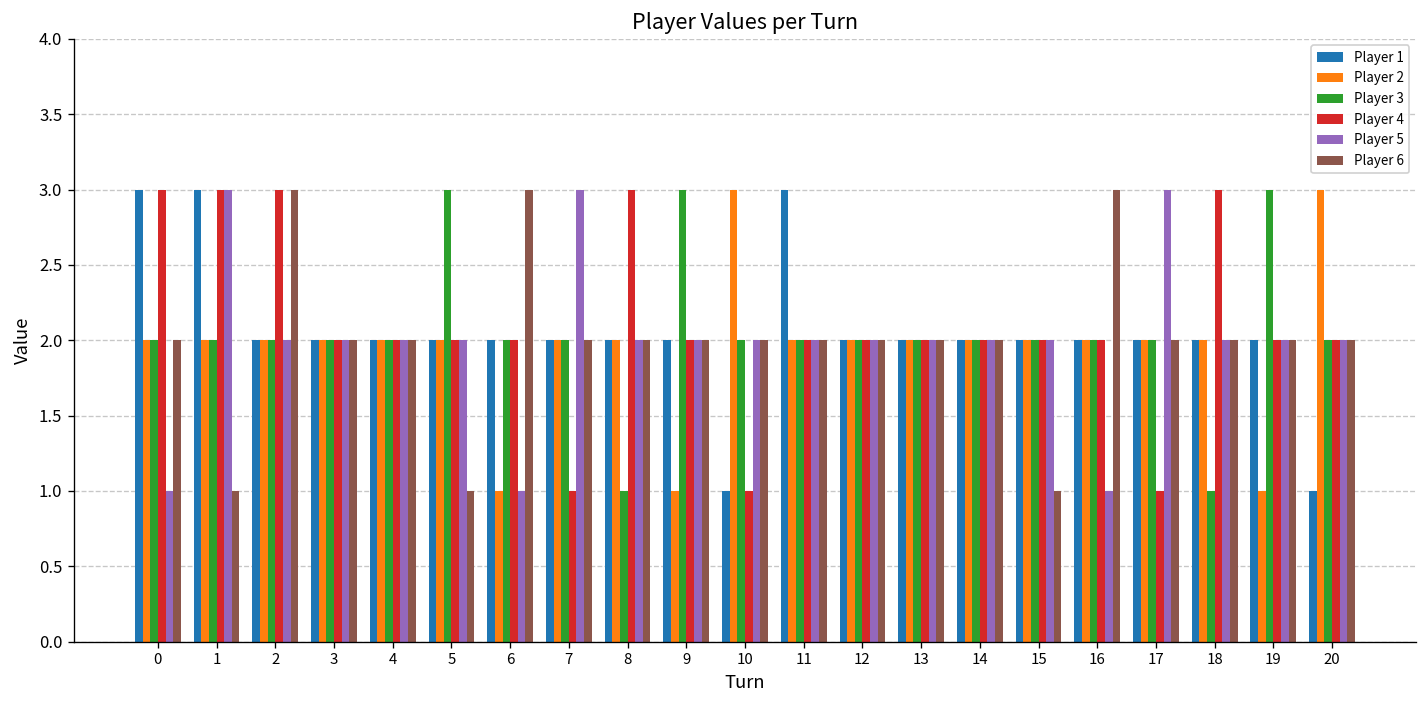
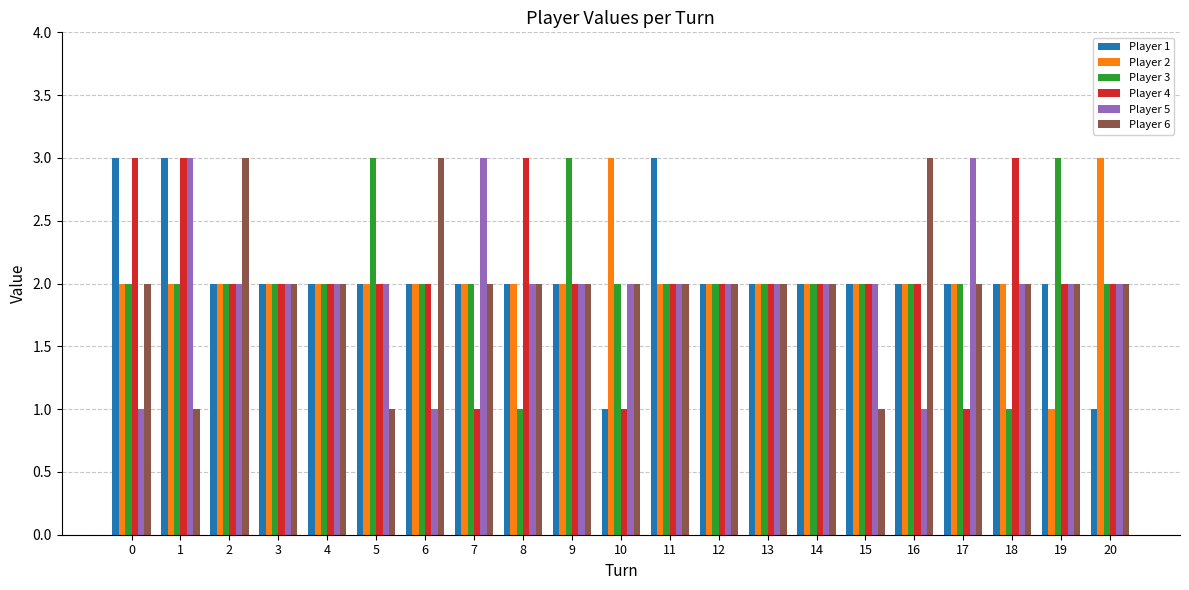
  {
    "Player 1": {
      "0": 3,
      "1": 3,
      "2": 2,
      "3": 2,
      "4": 2,
      "5": 2,
      "6": 2,
      "7": 2,
      "8": 2,
      "9": 2,
      "10": 1,
      "11": 3,
      "12": 2,
      "13": 2,
      "14": 2,
      "15": 2,
      "16": 2,
      "17": 2,
      "18": 2,
      "19": 2,
      "20": 1
    },
    "Player 2": {
      "0": 2,
      "1": 2,
      "2": 2,
      "3": 2,
      "4": 2,
      "5": 2,
-     "6": 1,
+     "6": 2,
      "7": 2,
      "8": 2,
-     "9": 1,
+     "9": 2,
      "10": 3,
      "11": 2,
      "12": 2,
      "13": 2,
      "14": 2,
      "15": 2,
      "16": 2,
      "17": 2,
      "18": 2,
      "19": 1,
      "20": 3
    },
    "Player 3": {
      "0": 2,
      "1": 2,
      "2": 2,
      "3": 2,
      "4": 2,
      "5": 3,
      "6": 2,
      "7": 2,
      "8": 1,
      "9": 3,
      "10": 2,
      "11": 2,
      "12": 2,
      "13": 2,
      "14": 2,
      "15": 2,
      "16": 2,
      "17": 2,
      "18": 1,
      "19": 3,
      "20": 2
    },
    "Player 4": {
      "0": 3,
      "1": 3,
-     "2": 3,
+     "2": 2,
      "3": 2,
      "4": 2,
      "5": 2,
      "6": 2,
      "7": 1,
      "8": 3,
      "9": 2,
      "10": 1,
      "11": 2,
      "12": 2,
      "13": 2,
      "14": 2,
      "15": 2,
      "16": 2,
      "17": 1,
      "18": 3,
      "19": 2,
      "20": 2
    },
    "Player 5": {
      "0": 1,
      "1": 3,
      "2": 2,
      "3": 2,
      "4": 2,
      "5": 2,
      "6": 1,
      "7": 3,
      "8": 2,
      "9": 2,
      "10": 2,
      "11": 2,
      "12": 2,
      "13": 2,
      "14": 2,
      "15": 2,
      "16": 1,
      "17": 3,
      "18": 2,
      "19": 2,
      "20": 2
    },
    "Player 6": {
      "0": 2,
      "1": 1,
      "2": 3,
      "3": 2,
      "4": 2,
      "5": 1,
      "6": 3,
      "7": 2,
      "8": 2,
      "9": 2,
      "10": 2,
      "11": 2,
      "12": 2,
      "13": 2,
      "14": 2,
      "15": 1,
      "16": 3,
      "17": 2,
      "18": 2,
      "19": 2,
      "20": 2
    }
  }
